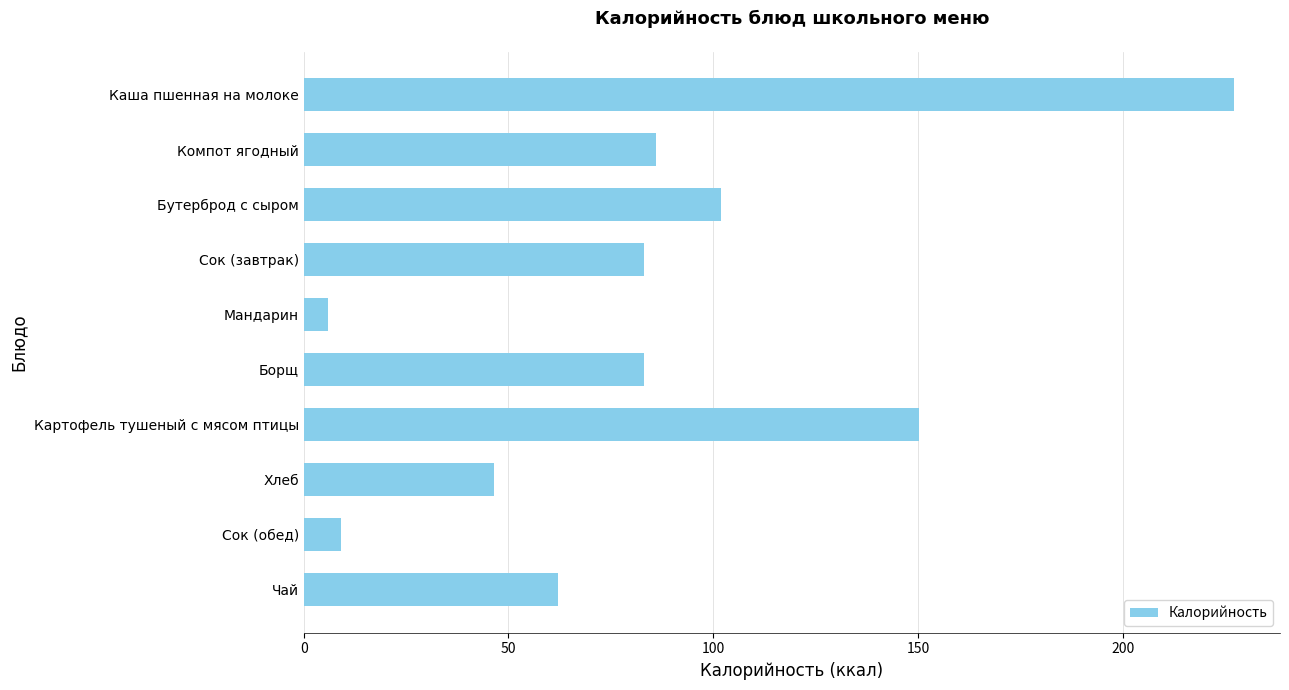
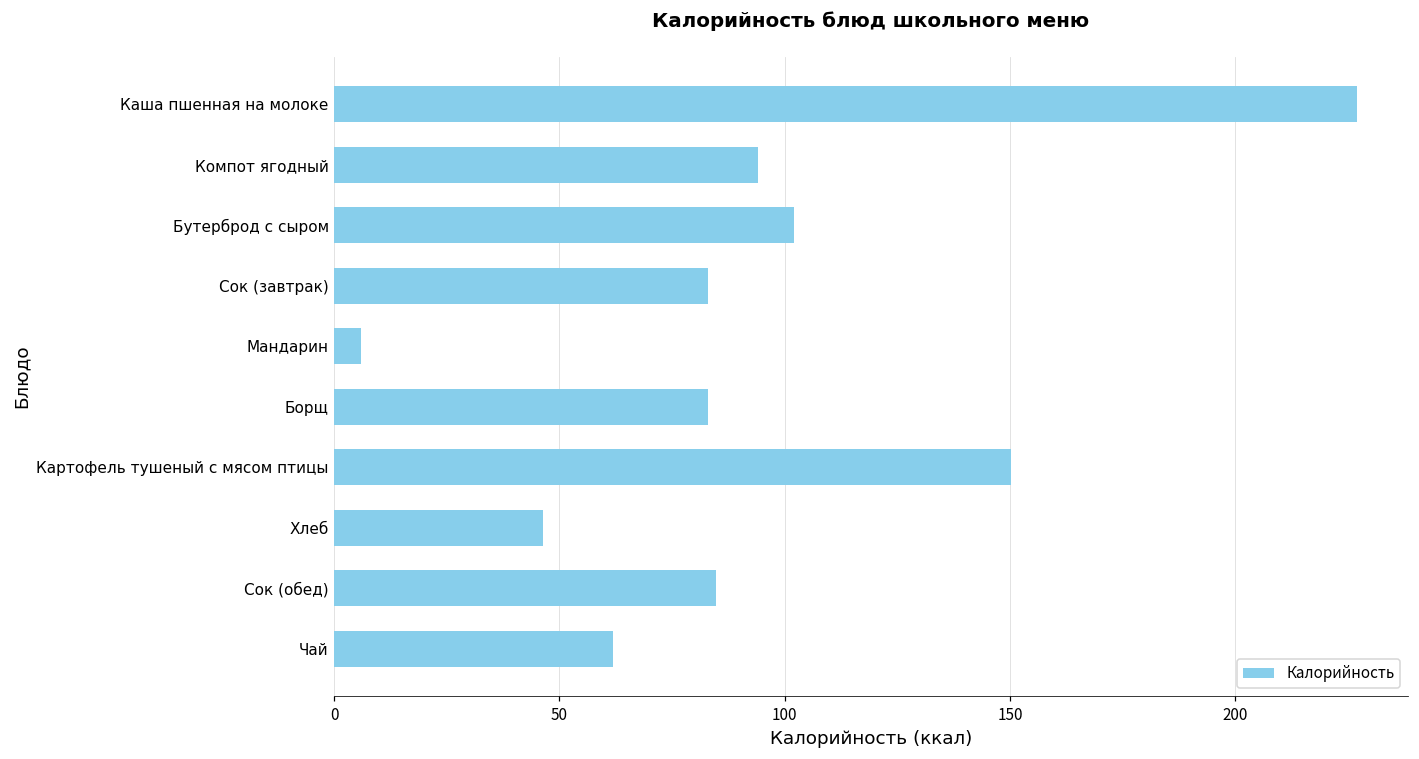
  {
    "Каша пшенная на молоке": 227,
-   "Компот ягодный": 86,
+   "Компот ягодный": 94,
    "Бутерброд с сыром": 102,
    "Сок (завтрак)": 83,
    "Мандарин": 6,
    "Борщ": 83,
    "Картофель тушеный с мясом птицы": 150,
    "Хлеб": 46,
-   "Сок (обед)": 9,
+   "Сок (обед)": 85,
    "Чай": 62
  }
